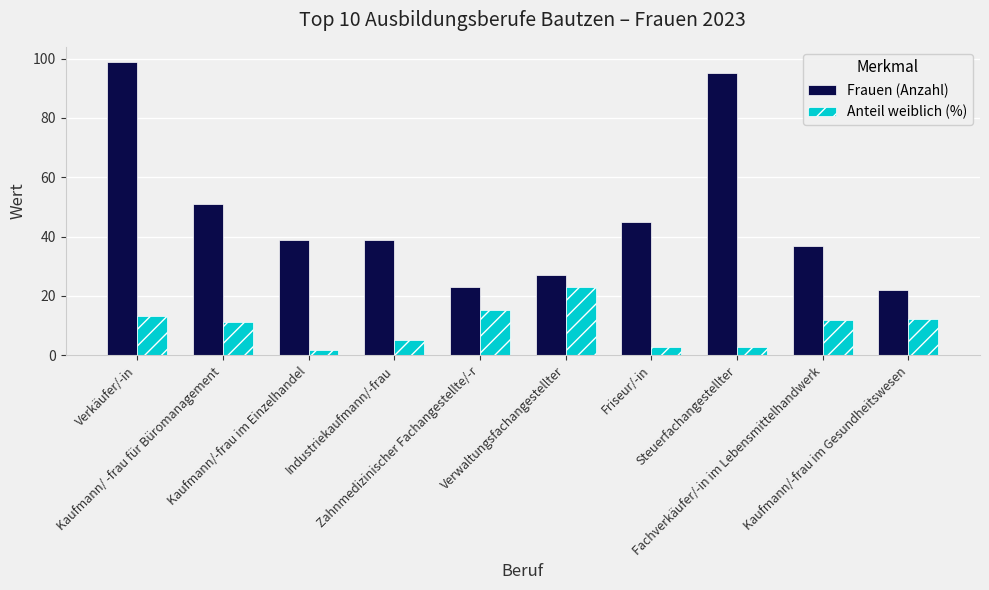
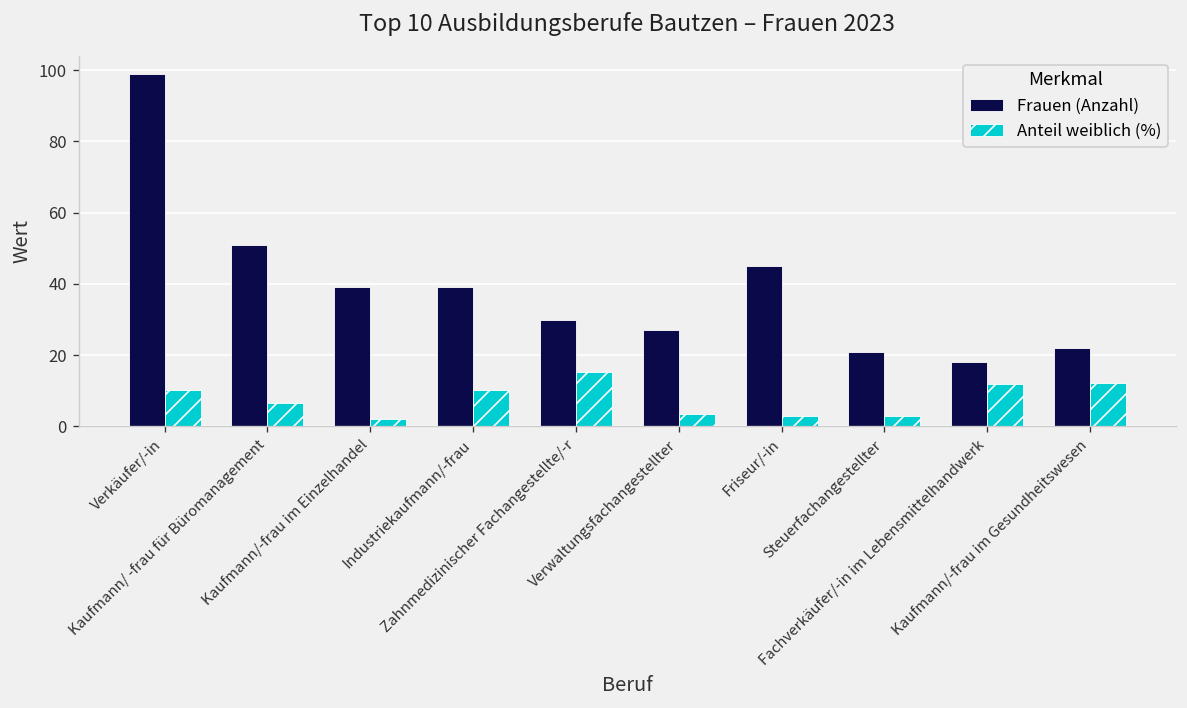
  {
    "Frauen (Anzahl)": {
      "Verkäufer/-in": 99,
      "Kaufmann/ -frau für Büromanagement": 51,
      "Kaufmann/-frau im Einzelhandel": 39,
      "Industriekaufmann/-frau": 39,
-     "Zahnmedizinischer Fachangestellte/-r": 23,
+     "Zahnmedizinischer Fachangestellte/-r": 30,
      "Verwaltungsfachangestellter": 27,
      "Friseur/-in": 45,
-     "Steuerfachangestellter": 95,
-     "Fachverkäufer/-in im Lebensmittelhandwerk": 37,
+     "Steuerfachangestellter": 21,
+     "Fachverkäufer/-in im Lebensmittelhandwerk": 18,
      "Kaufmann/-frau im Gesundheitswesen": 22
    },
    "Anteil weiblich (%)": {
-     "Verkäufer/-in": 13,
-     "Kaufmann/ -frau für Büromanagement": 11,
+     "Verkäufer/-in": 10,
+     "Kaufmann/ -frau für Büromanagement": 7,
      "Kaufmann/-frau im Einzelhandel": 2,
-     "Industriekaufmann/-frau": 5,
+     "Industriekaufmann/-frau": 10,
      "Zahnmedizinischer Fachangestellte/-r": 15,
-     "Verwaltungsfachangestellter": 23,
+     "Verwaltungsfachangestellter": 3,
      "Friseur/-in": 3,
      "Steuerfachangestellter": 3,
      "Fachverkäufer/-in im Lebensmittelhandwerk": 12,
      "Kaufmann/-frau im Gesundheitswesen": 12
    }
  }
